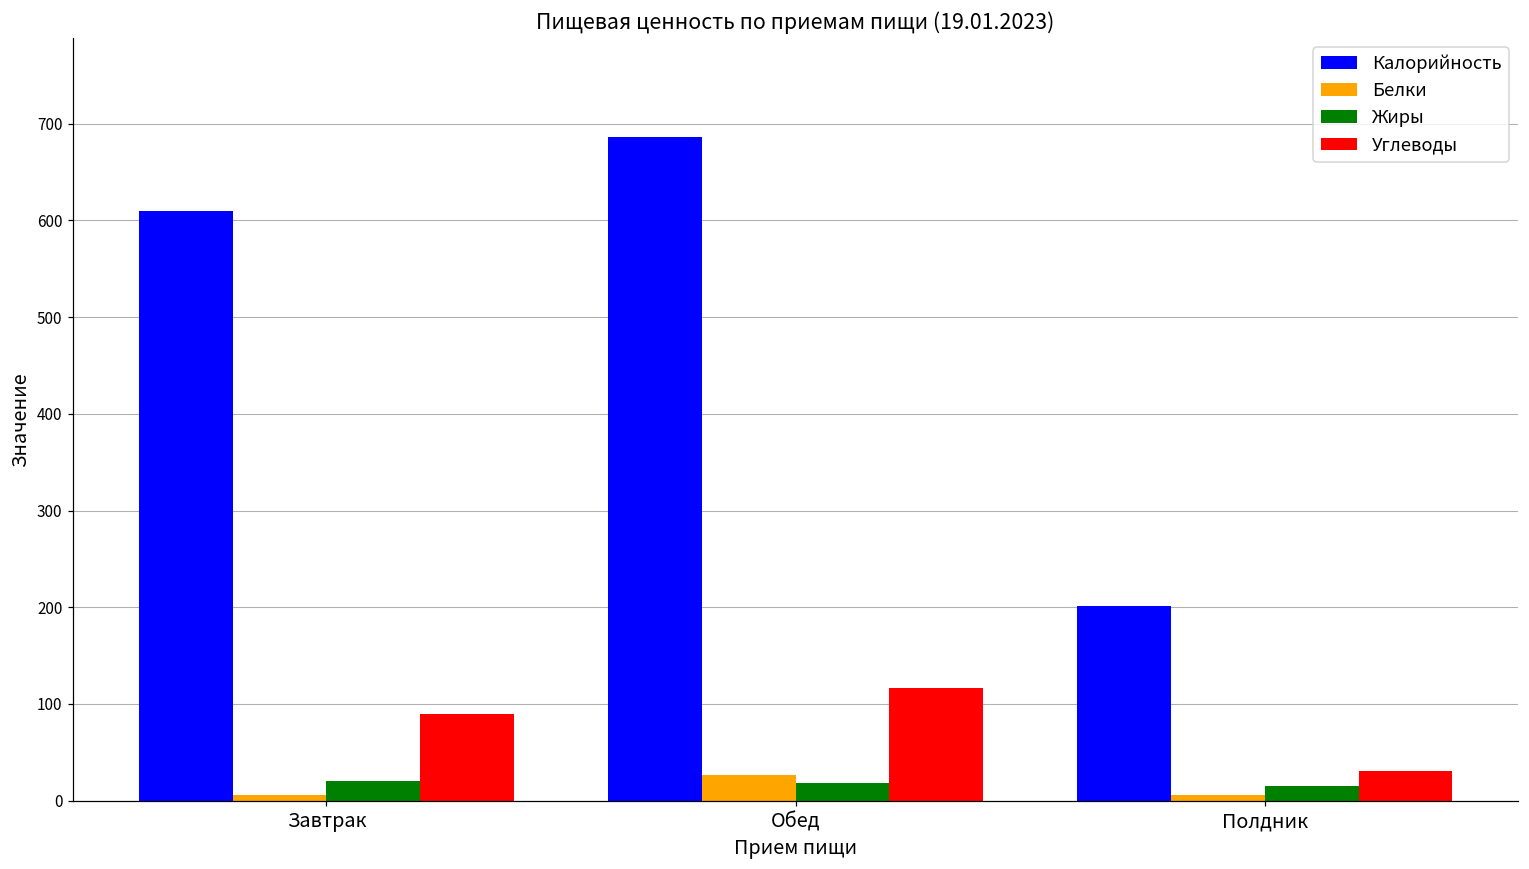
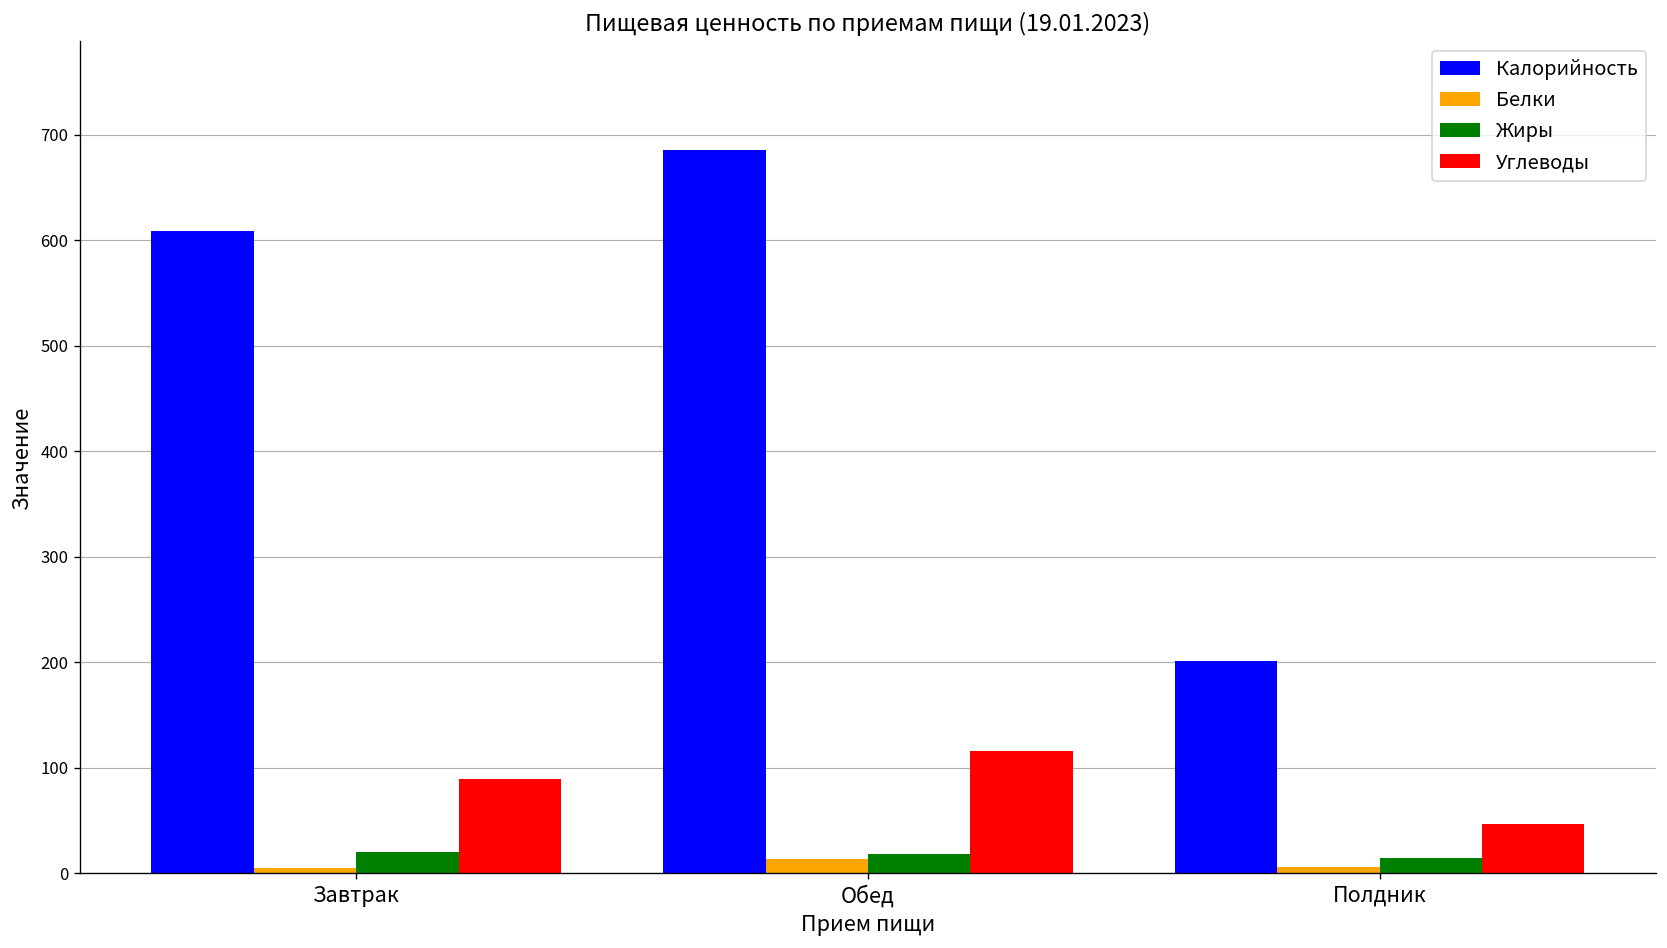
  {
    "Калорийность": {
      "Завтрак": 610,
      "Обед": 690,
      "Полдник": 200
    },
    "Белки": {
      "Завтрак": 10,
-     "Обед": 30,
+     "Обед": 10,
      "Полдник": 10
    },
    "Жиры": {
      "Завтрак": 20,
      "Обед": 20,
      "Полдник": 20
    },
    "Углеводы": {
      "Завтрак": 90,
      "Обед": 120,
-     "Полдник": 30
+     "Полдник": 50
    }
  }
